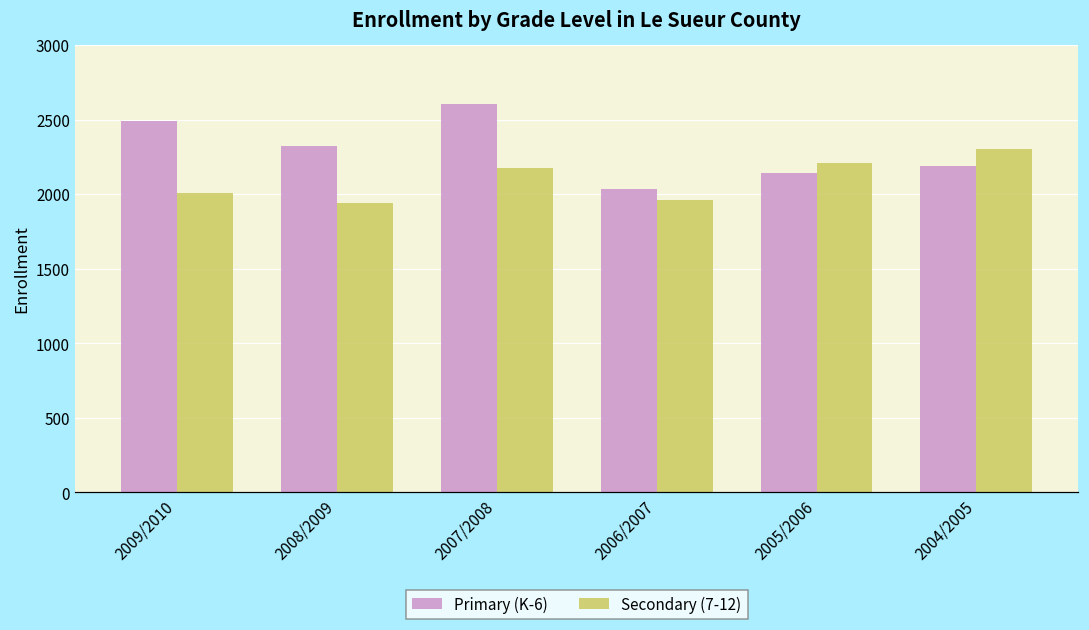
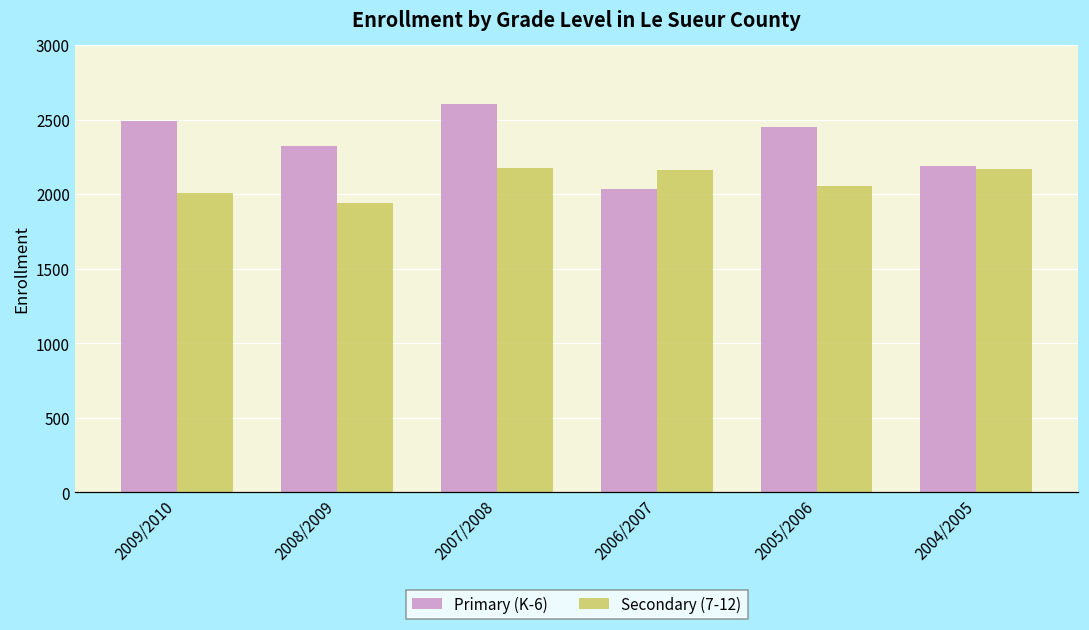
  {
    "Primary (K-6)": {
      "2009/2010": 2490,
      "2008/2009": 2320,
      "2007/2008": 2610,
      "2006/2007": 2030,
-     "2005/2006": 2140,
+     "2005/2006": 2450,
      "2004/2005": 2190
    },
    "Secondary (7-12)": {
      "2009/2010": 2010,
      "2008/2009": 1940,
      "2007/2008": 2180,
-     "2006/2007": 1960,
-     "2005/2006": 2210,
-     "2004/2005": 2300
+     "2006/2007": 2160,
+     "2005/2006": 2060,
+     "2004/2005": 2170
    }
  }
